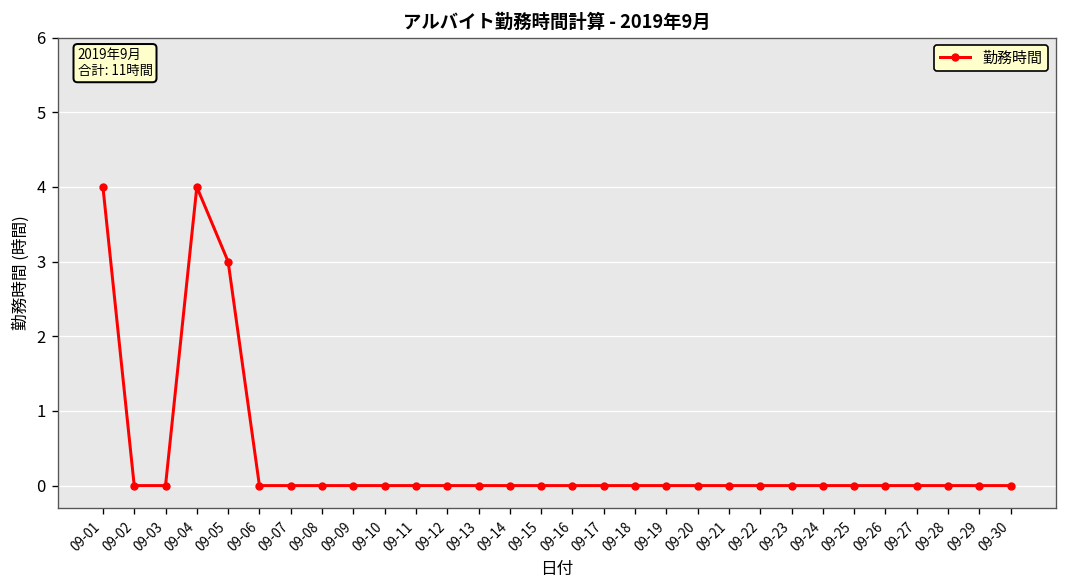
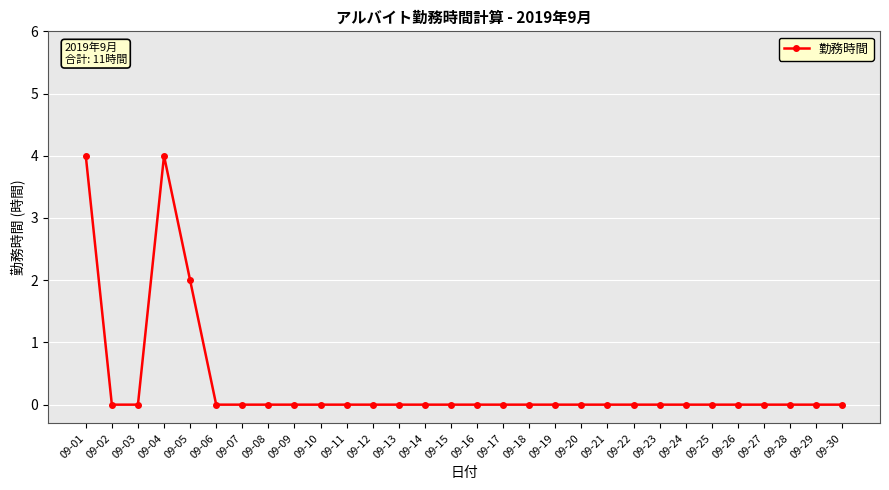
  {
    "09-01": 4,
    "09-02": 0,
    "09-03": 0,
    "09-04": 4,
-   "09-05": 3,
+   "09-05": 2,
    "09-06": 0,
    "09-07": 0,
    "09-08": 0,
    "09-09": 0,
    "09-10": 0,
    "09-11": 0,
    "09-12": 0,
    "09-13": 0,
    "09-14": 0,
    "09-15": 0,
    "09-16": 0,
    "09-17": 0,
    "09-18": 0,
    "09-19": 0,
    "09-20": 0,
    "09-21": 0,
    "09-22": 0,
    "09-23": 0,
    "09-24": 0,
    "09-25": 0,
    "09-26": 0,
    "09-27": 0,
    "09-28": 0,
    "09-29": 0,
    "09-30": 0
  }
